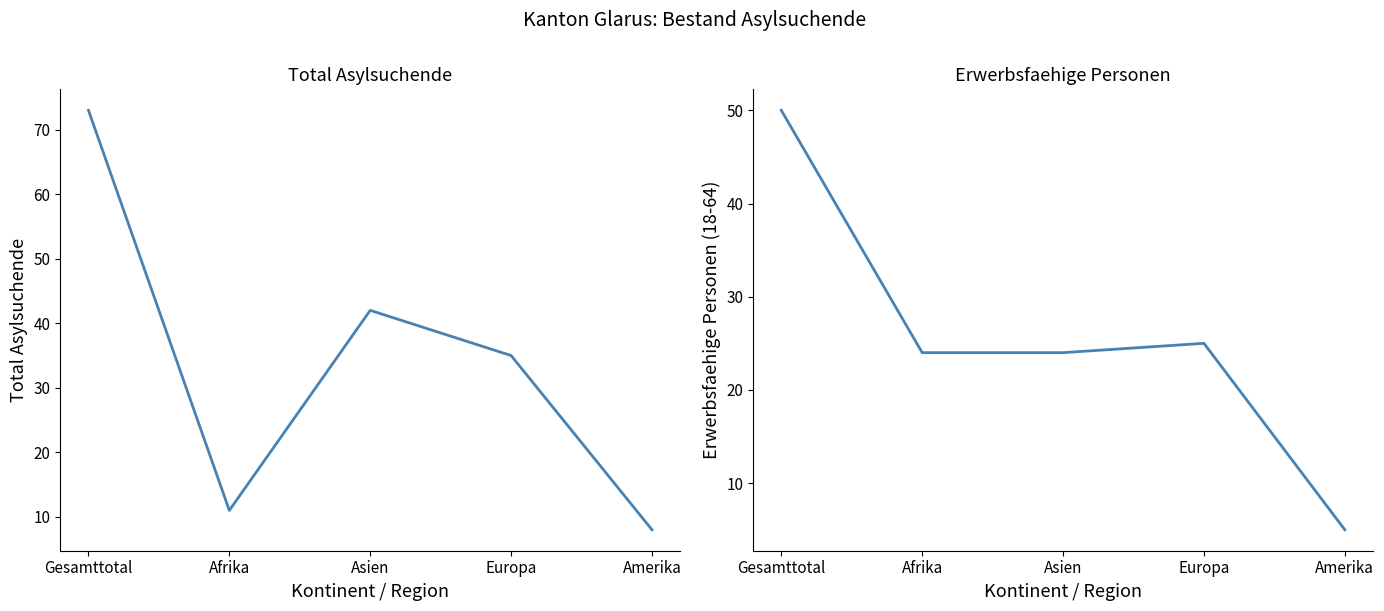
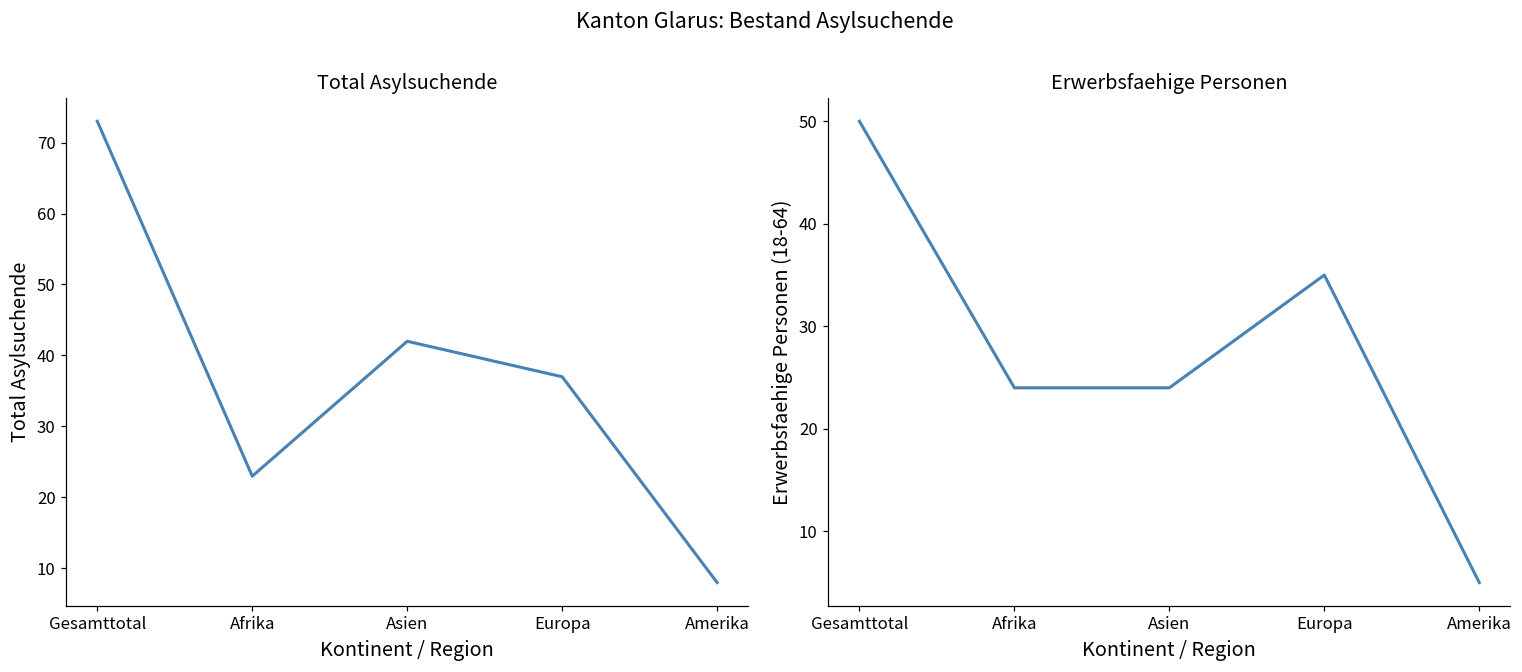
  {
    "Total Asylsuchende": {
      "Gesamttotal": 73,
-     "Afrika": 11,
+     "Afrika": 23,
      "Asien": 42,
-     "Europa": 35,
+     "Europa": 37,
      "Amerika": 8
    },
    "Erwerbsfaehige Personen": {
      "Gesamttotal": 50,
      "Afrika": 24,
      "Asien": 24,
-     "Europa": 25,
+     "Europa": 35,
      "Amerika": 5
    }
  }
